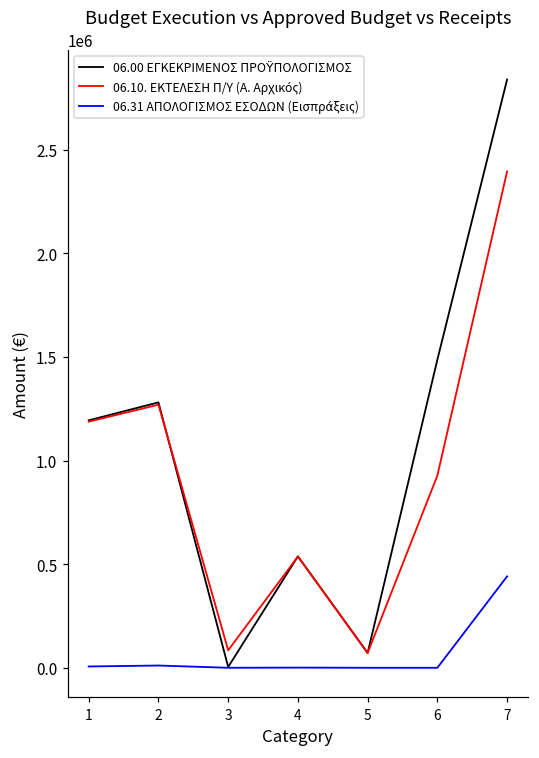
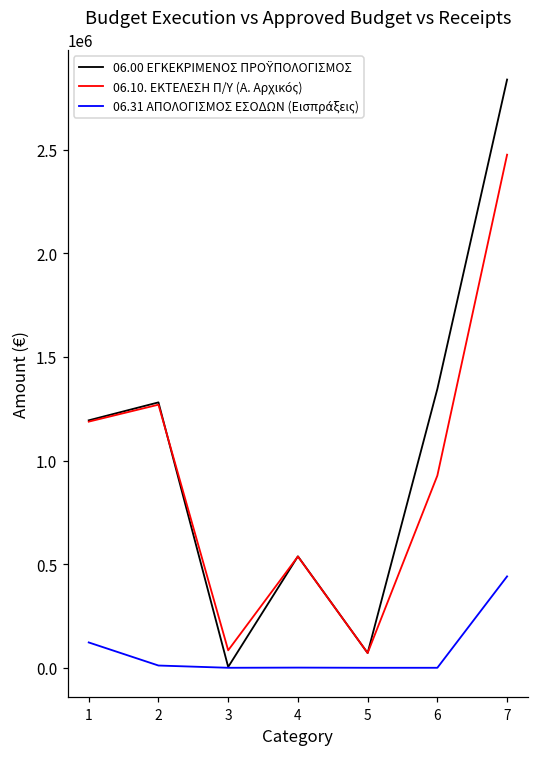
  {
    "06.00 ΕΓΚΕΚΡΙΜΕΝΟΣ ΠΡΟΫΠΟΛΟΓΙΣΜΟΣ": {
-     "6": 1490000,
+     "6": 1350000,
      "7": 2840000
    },
    "06.10. ΕΚΤΕΛΕΣΗ Π/Υ (Α. Αρχικός)": {
      "3": 80000,
      "6": 930000,
-     "7": 2390000
+     "7": 2480000
    },
    "06.31 ΑΠΟΛΟΓΙΣΜΟΣ ΕΣΟΔΩΝ (Εισπράξεις)": {
-     "1": 10000,
+     "1": 120000,
      "2": 10000,
      "4": 0,
      "5": 0,
      "6": 0,
      "7": 440000
    }
  }
